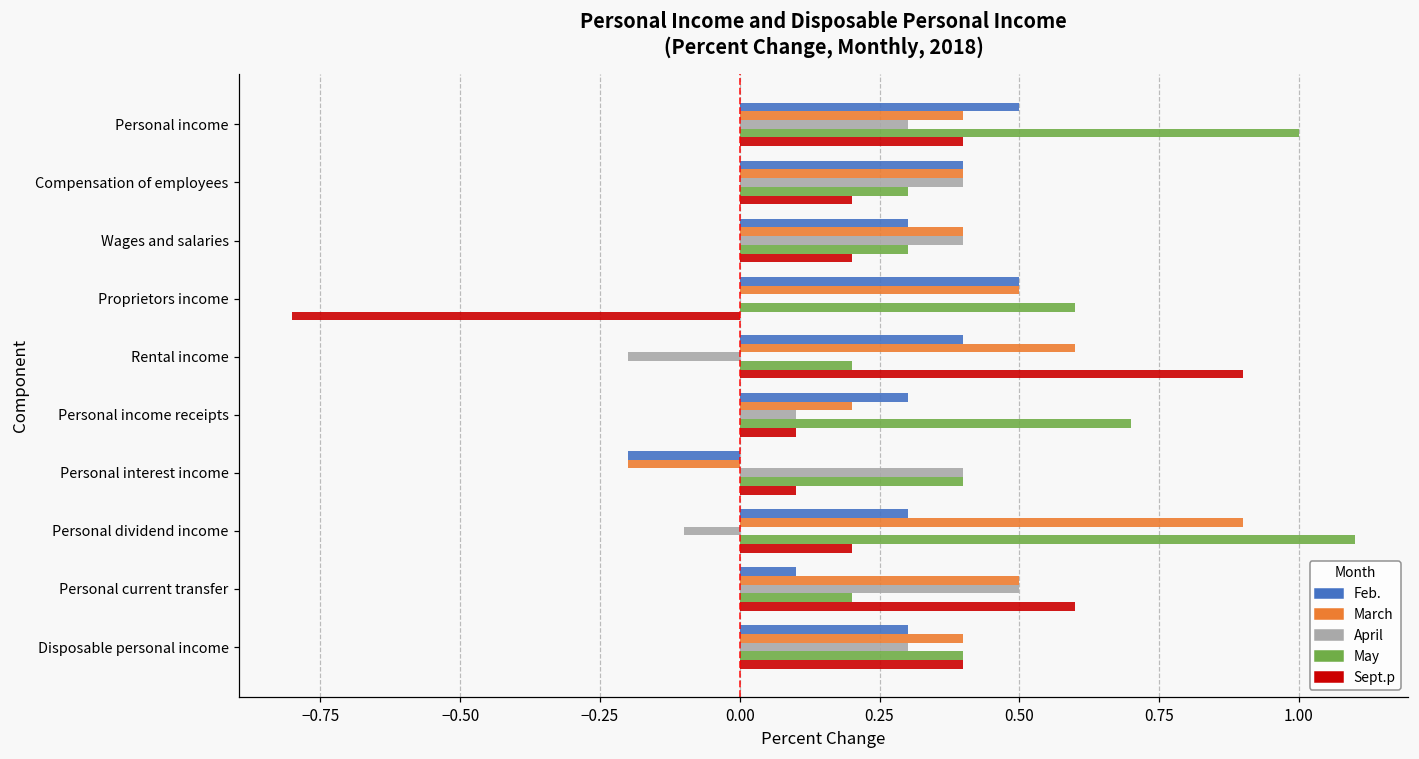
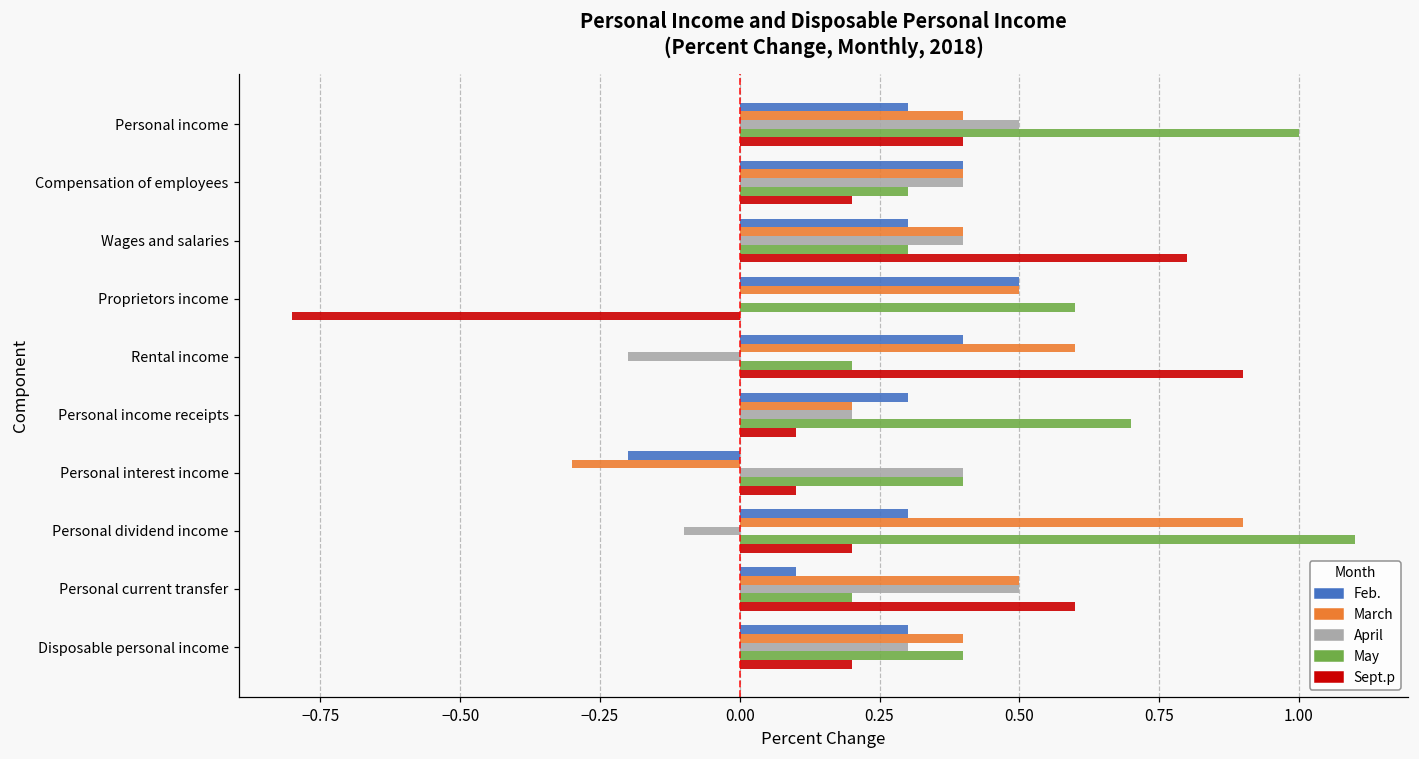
  {
    "Feb.": {
-     "Personal income": 0.5,
+     "Personal income": 0.3,
      "Compensation of employees": 0.4,
      "Wages and salaries": 0.3,
      "Proprietors income": 0.5,
      "Rental income": 0.4,
      "Personal income receipts": 0.3,
      "Personal interest income": -0.2,
      "Personal dividend income": 0.3,
      "Personal current transfer": 0.1,
      "Disposable personal income": 0.3
    },
    "March": {
      "Personal income": 0.4,
      "Compensation of employees": 0.4,
      "Wages and salaries": 0.4,
      "Proprietors income": 0.5,
      "Rental income": 0.6,
      "Personal income receipts": 0.2,
-     "Personal interest income": -0.2,
+     "Personal interest income": -0.3,
      "Personal dividend income": 0.9,
      "Personal current transfer": 0.5,
      "Disposable personal income": 0.4
    },
    "April": {
-     "Personal income": 0.3,
+     "Personal income": 0.5,
      "Compensation of employees": 0.4,
      "Wages and salaries": 0.4,
      "Proprietors income": 0.0,
      "Rental income": -0.2,
-     "Personal income receipts": 0.1,
+     "Personal income receipts": 0.2,
      "Personal interest income": 0.4,
      "Personal dividend income": -0.1,
      "Personal current transfer": 0.5,
      "Disposable personal income": 0.3
    },
    "May": {
      "Personal income": 1.0,
      "Compensation of employees": 0.3,
      "Wages and salaries": 0.3,
      "Proprietors income": 0.6,
      "Rental income": 0.2,
      "Personal income receipts": 0.7,
      "Personal interest income": 0.4,
      "Personal dividend income": 1.1,
      "Personal current transfer": 0.2,
      "Disposable personal income": 0.4
    },
    "Sept.p": {
      "Personal income": 0.4,
      "Compensation of employees": 0.2,
-     "Wages and salaries": 0.2,
+     "Wages and salaries": 0.8,
      "Proprietors income": -0.8,
      "Rental income": 0.9,
      "Personal income receipts": 0.1,
      "Personal interest income": 0.1,
      "Personal dividend income": 0.2,
      "Personal current transfer": 0.6,
-     "Disposable personal income": 0.4
+     "Disposable personal income": 0.2
    }
  }
